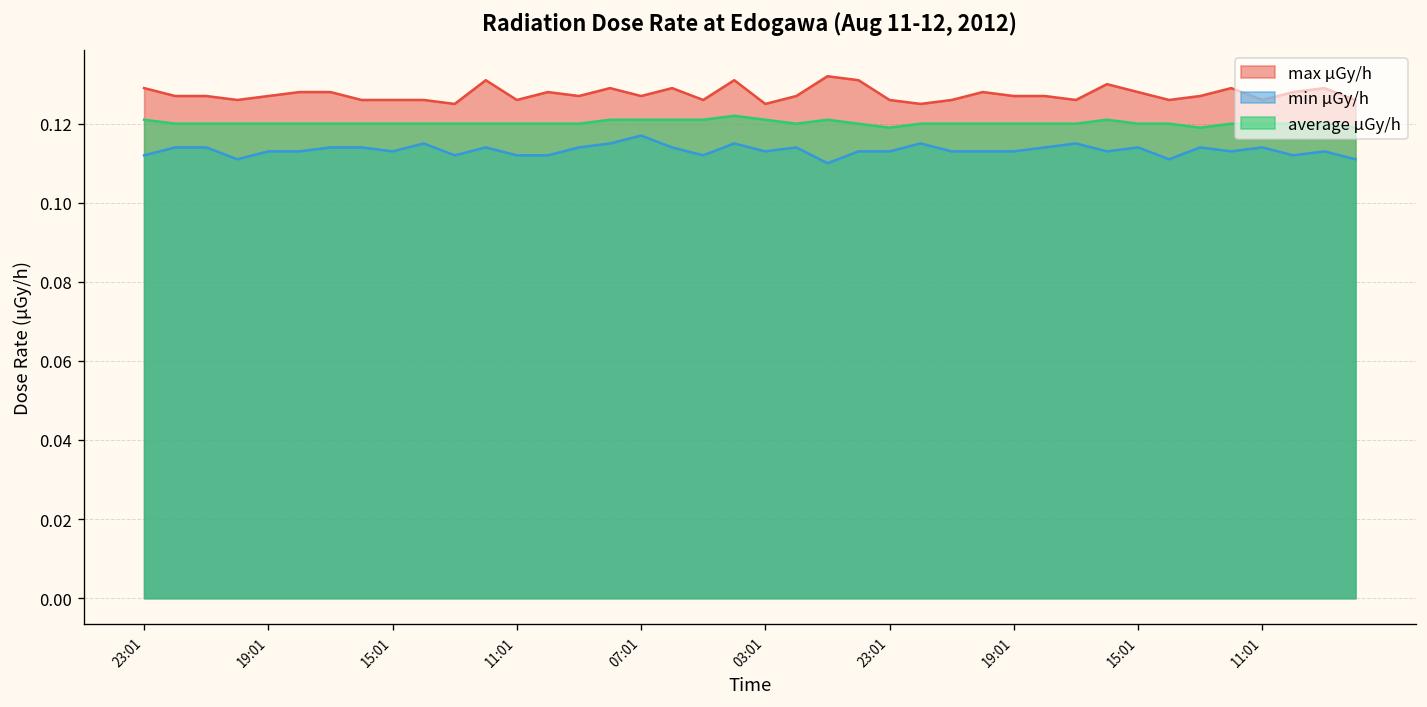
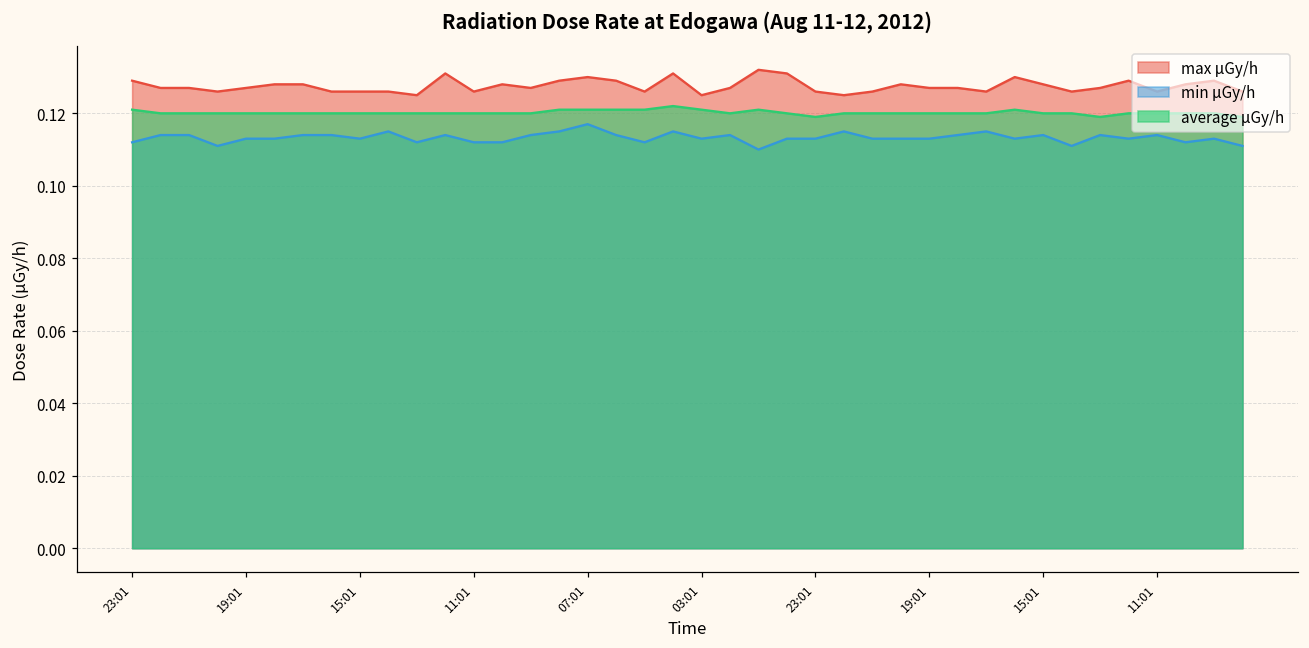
  {
    "max μGy/h": {
-     "07:01": 0.127,
+     "07:01": 0.130,
      "03:01": 0.125
    },
    "min μGy/h": {
      "07:01": 0.117,
      "03:01": 0.113
    },
    "average μGy/h": {
      "07:01": 0.121,
      "03:01": 0.121
    }
  }
